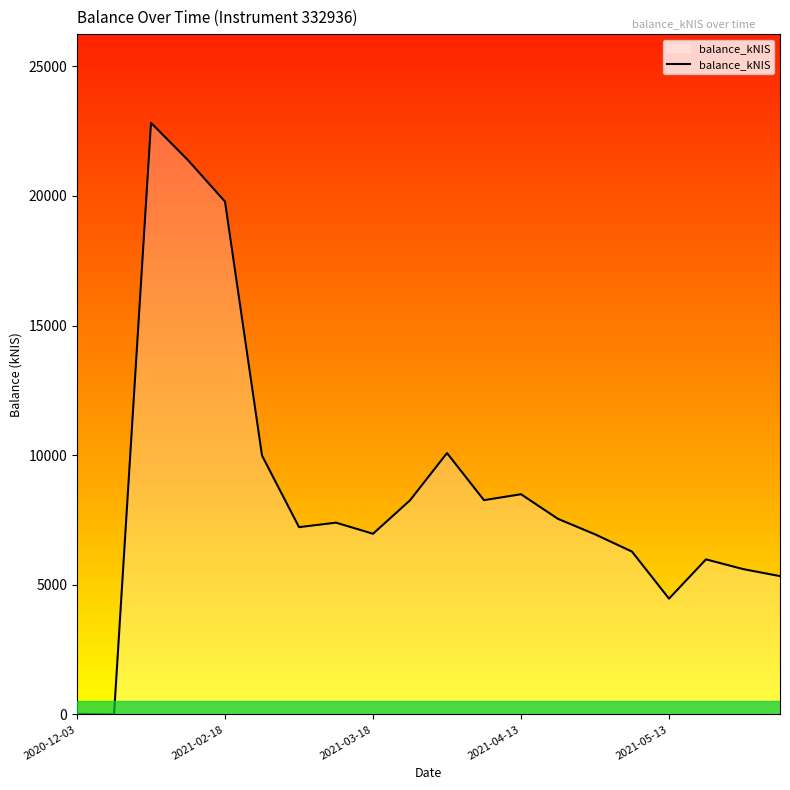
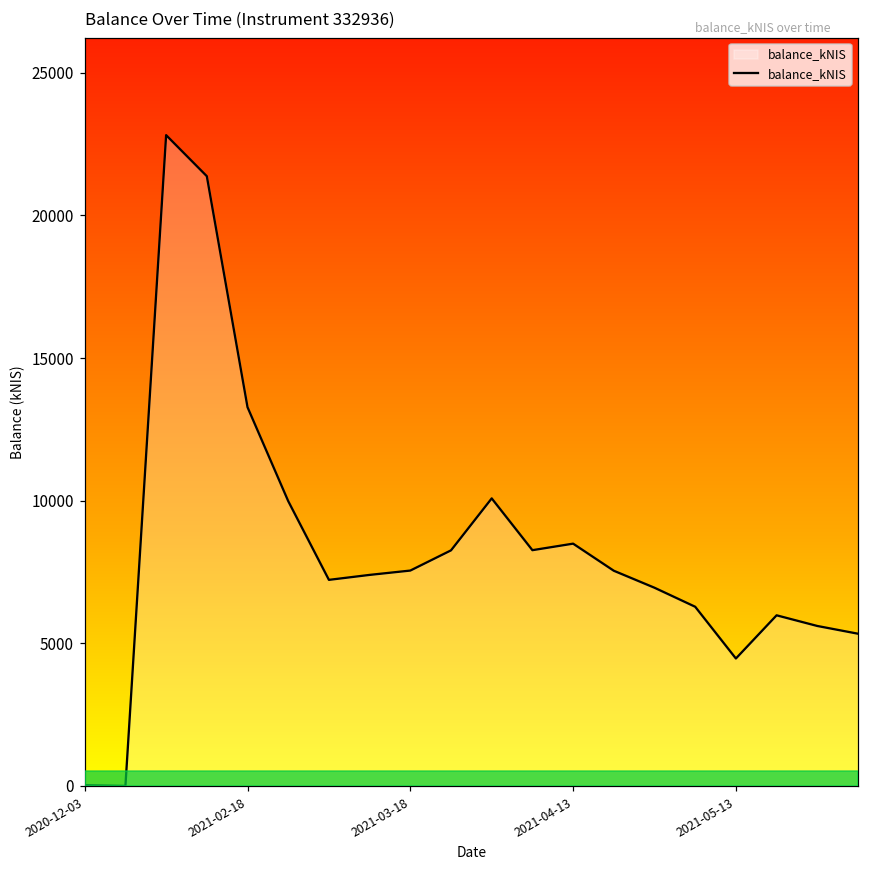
  {
-   "2021-02-18": 19800,
-   "2021-03-18": 7000,
+   "2021-02-18": 13300,
+   "2021-03-18": 7600,
    "2021-04-13": 8500,
    "2021-05-13": 4500
  }
